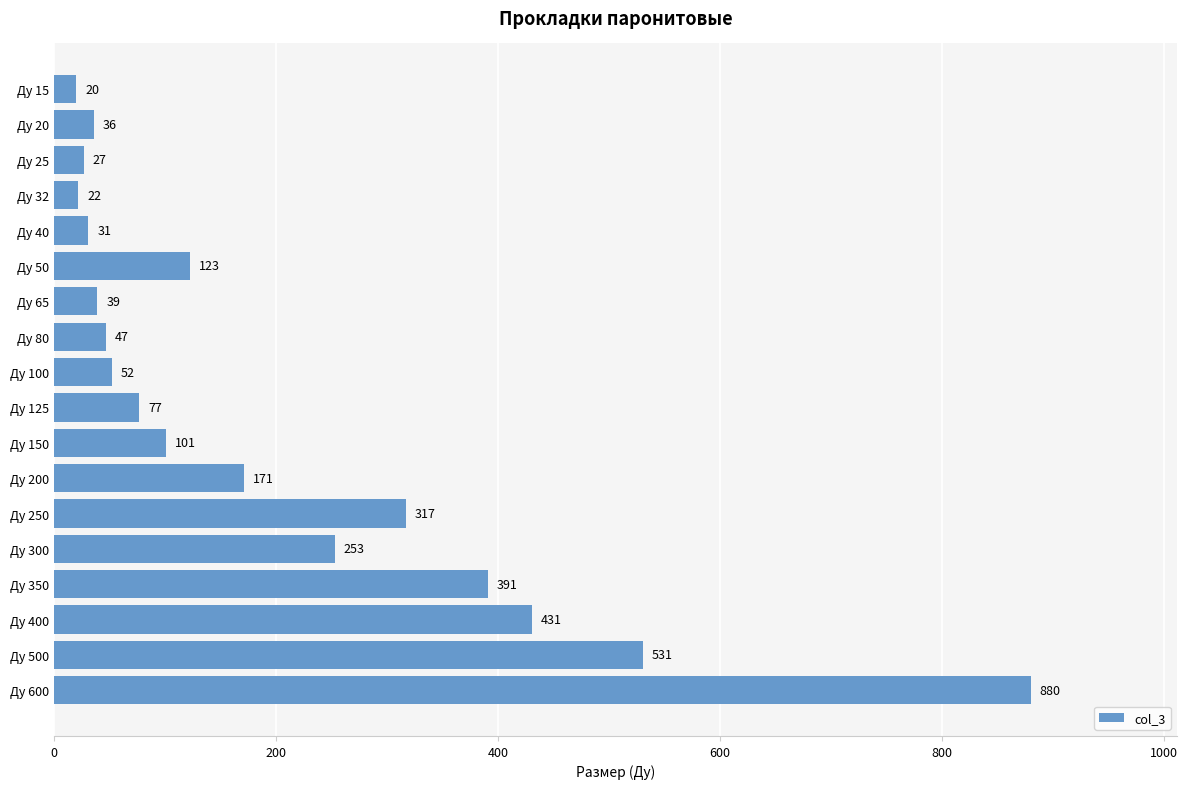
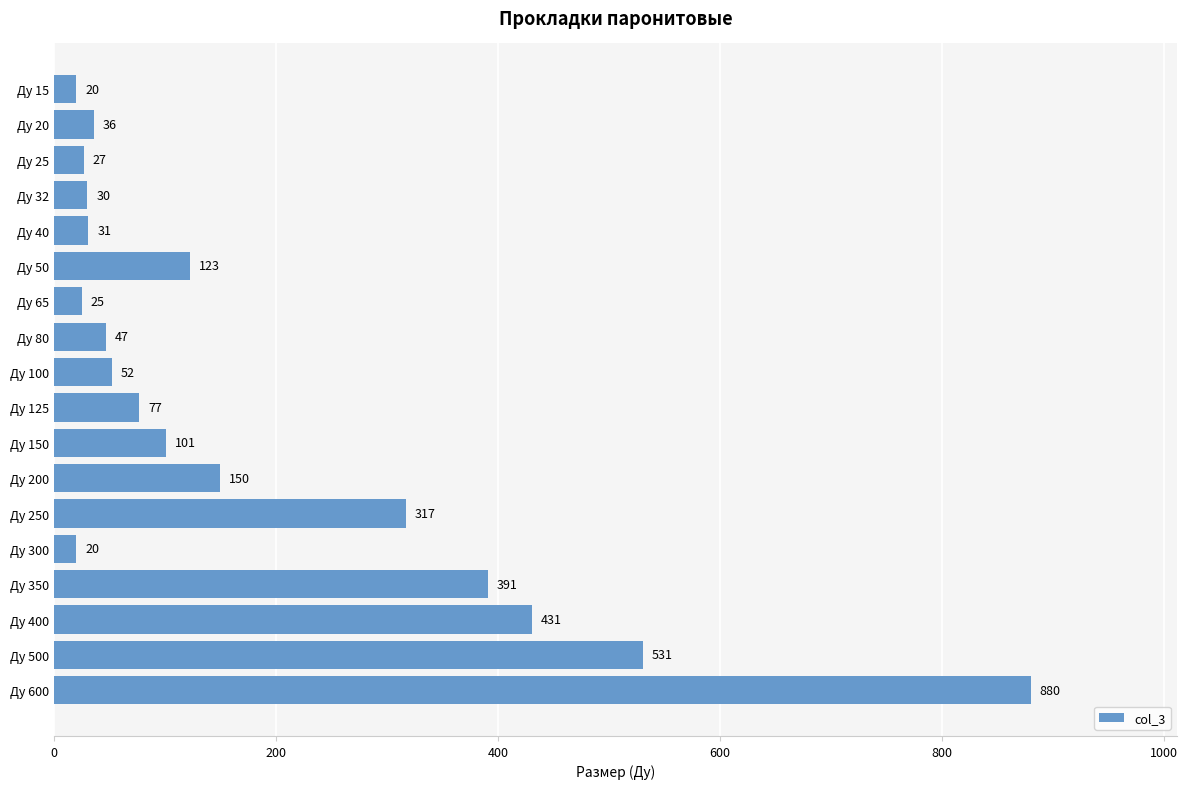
  {
    "Ду 15": 20,
    "Ду 20": 36,
    "Ду 25": 27,
-   "Ду 32": 22,
+   "Ду 32": 30,
    "Ду 40": 31,
    "Ду 50": 123,
-   "Ду 65": 39,
+   "Ду 65": 25,
    "Ду 80": 47,
    "Ду 100": 52,
    "Ду 125": 77,
    "Ду 150": 101,
-   "Ду 200": 171,
+   "Ду 200": 150,
    "Ду 250": 317,
-   "Ду 300": 253,
+   "Ду 300": 20,
    "Ду 350": 391,
    "Ду 400": 431,
    "Ду 500": 531,
    "Ду 600": 880
  }
